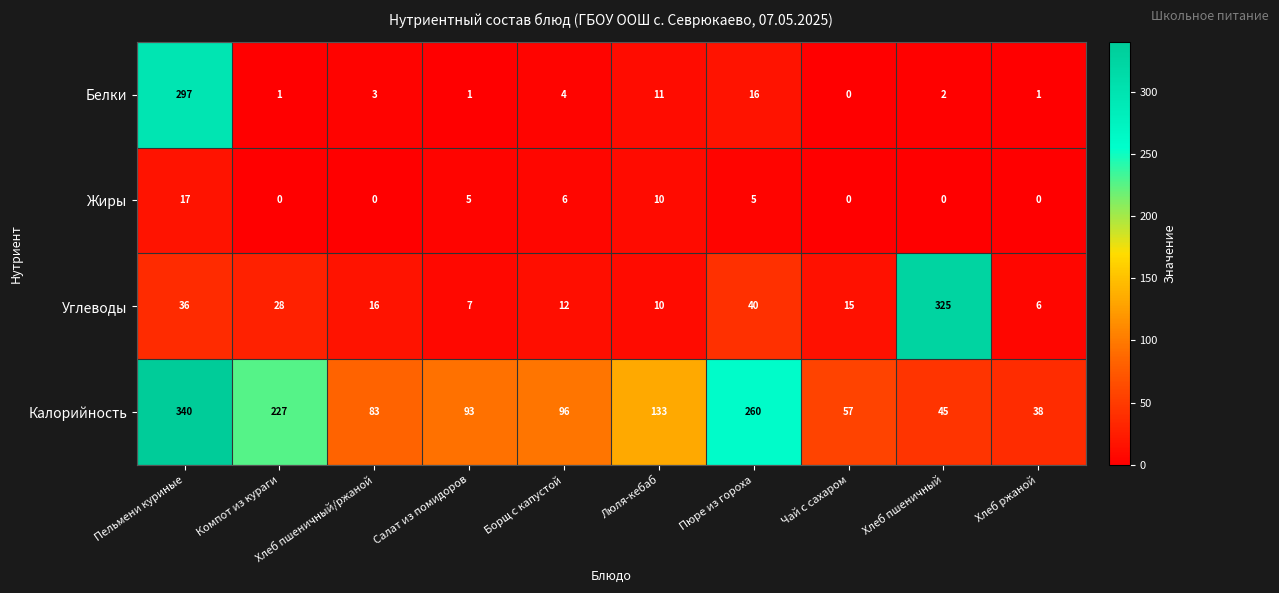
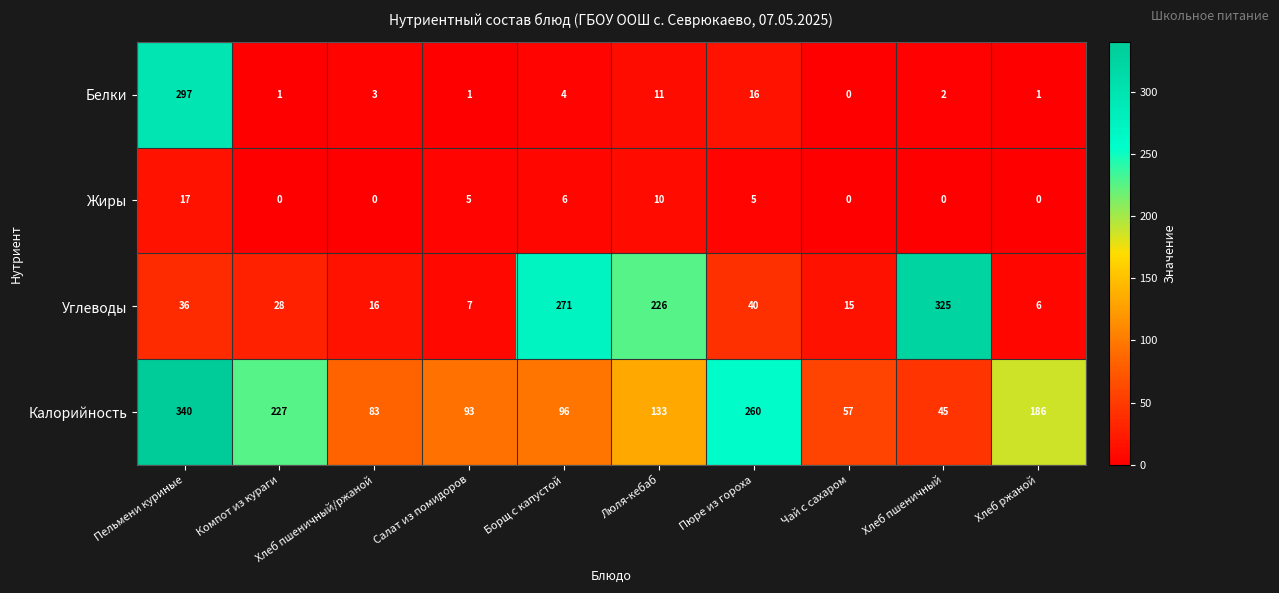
  {
    "Белки": {
      "Пельмени куриные": 297,
      "Компот из кураги": 1,
      "Хлеб пшеничный/ржаной": 3,
      "Салат из помидоров": 1,
      "Борщ с капустой": 4,
      "Люля-кебаб": 11,
      "Пюре из гороха": 16,
      "Чай с сахаром": 0,
      "Хлеб пшеничный": 2,
      "Хлеб ржаной": 1
    },
    "Жиры": {
      "Пельмени куриные": 17,
      "Компот из кураги": 0,
      "Хлеб пшеничный/ржаной": 0,
      "Салат из помидоров": 5,
      "Борщ с капустой": 6,
      "Люля-кебаб": 10,
      "Пюре из гороха": 5,
      "Чай с сахаром": 0,
      "Хлеб пшеничный": 0,
      "Хлеб ржаной": 0
    },
    "Углеводы": {
      "Пельмени куриные": 36,
      "Компот из кураги": 28,
      "Хлеб пшеничный/ржаной": 16,
      "Салат из помидоров": 7,
-     "Борщ с капустой": 12,
-     "Люля-кебаб": 10,
+     "Борщ с капустой": 271,
+     "Люля-кебаб": 226,
      "Пюре из гороха": 40,
      "Чай с сахаром": 15,
      "Хлеб пшеничный": 325,
      "Хлеб ржаной": 6
    },
    "Калорийность": {
      "Пельмени куриные": 340,
      "Компот из кураги": 227,
      "Хлеб пшеничный/ржаной": 83,
      "Салат из помидоров": 93,
      "Борщ с капустой": 96,
      "Люля-кебаб": 133,
      "Пюре из гороха": 260,
      "Чай с сахаром": 57,
      "Хлеб пшеничный": 45,
-     "Хлеб ржаной": 38
+     "Хлеб ржаной": 186
    }
  }
